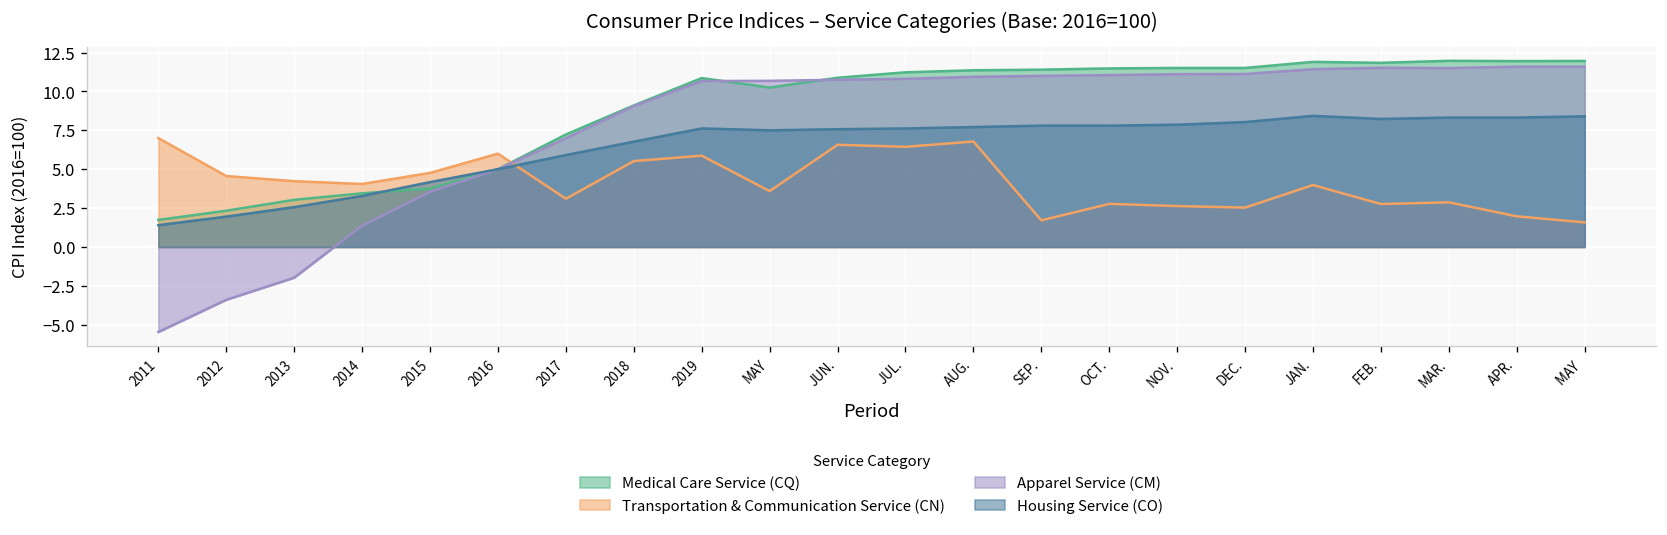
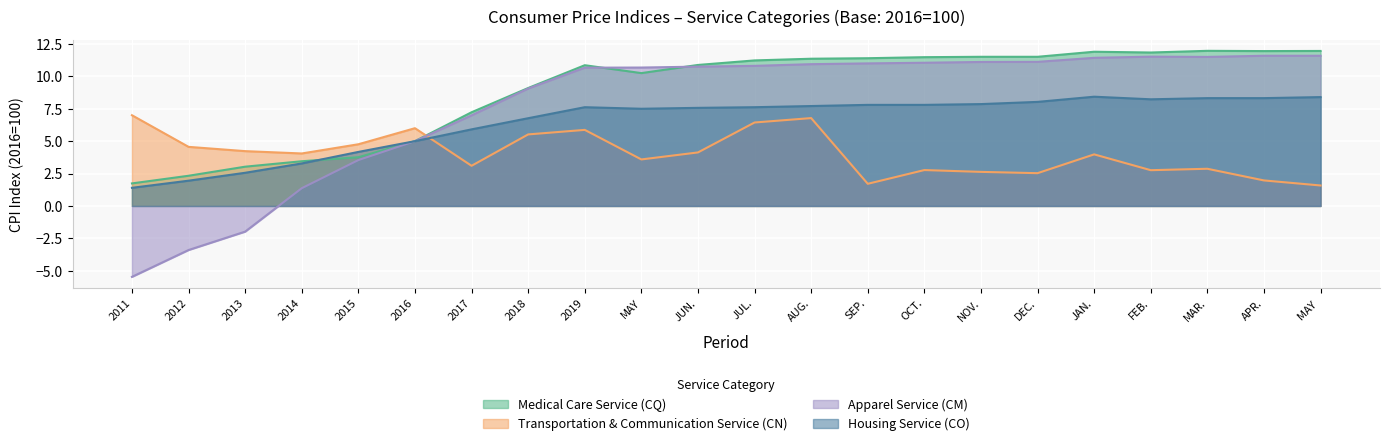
  {
    "Transportation & Communication Service (CN)": {
      "2011": 7.0,
      "2012": 4.6,
      "2013": 4.2,
      "2014": 4.0,
      "2015": 4.8,
      "2016": 6.0,
      "2017": 3.1,
      "2018": 5.5,
      "2019": 5.9,
-     "JUN.": 6.6,
+     "JUN.": 4.1,
      "JUL.": 6.4,
      "AUG.": 6.8,
      "SEP.": 1.7,
      "OCT.": 2.8,
      "NOV.": 2.6,
      "DEC.": 2.5,
      "JAN.": 4.0,
      "FEB.": 2.8,
      "MAR.": 2.9,
      "APR.": 2.0
    }
  }
